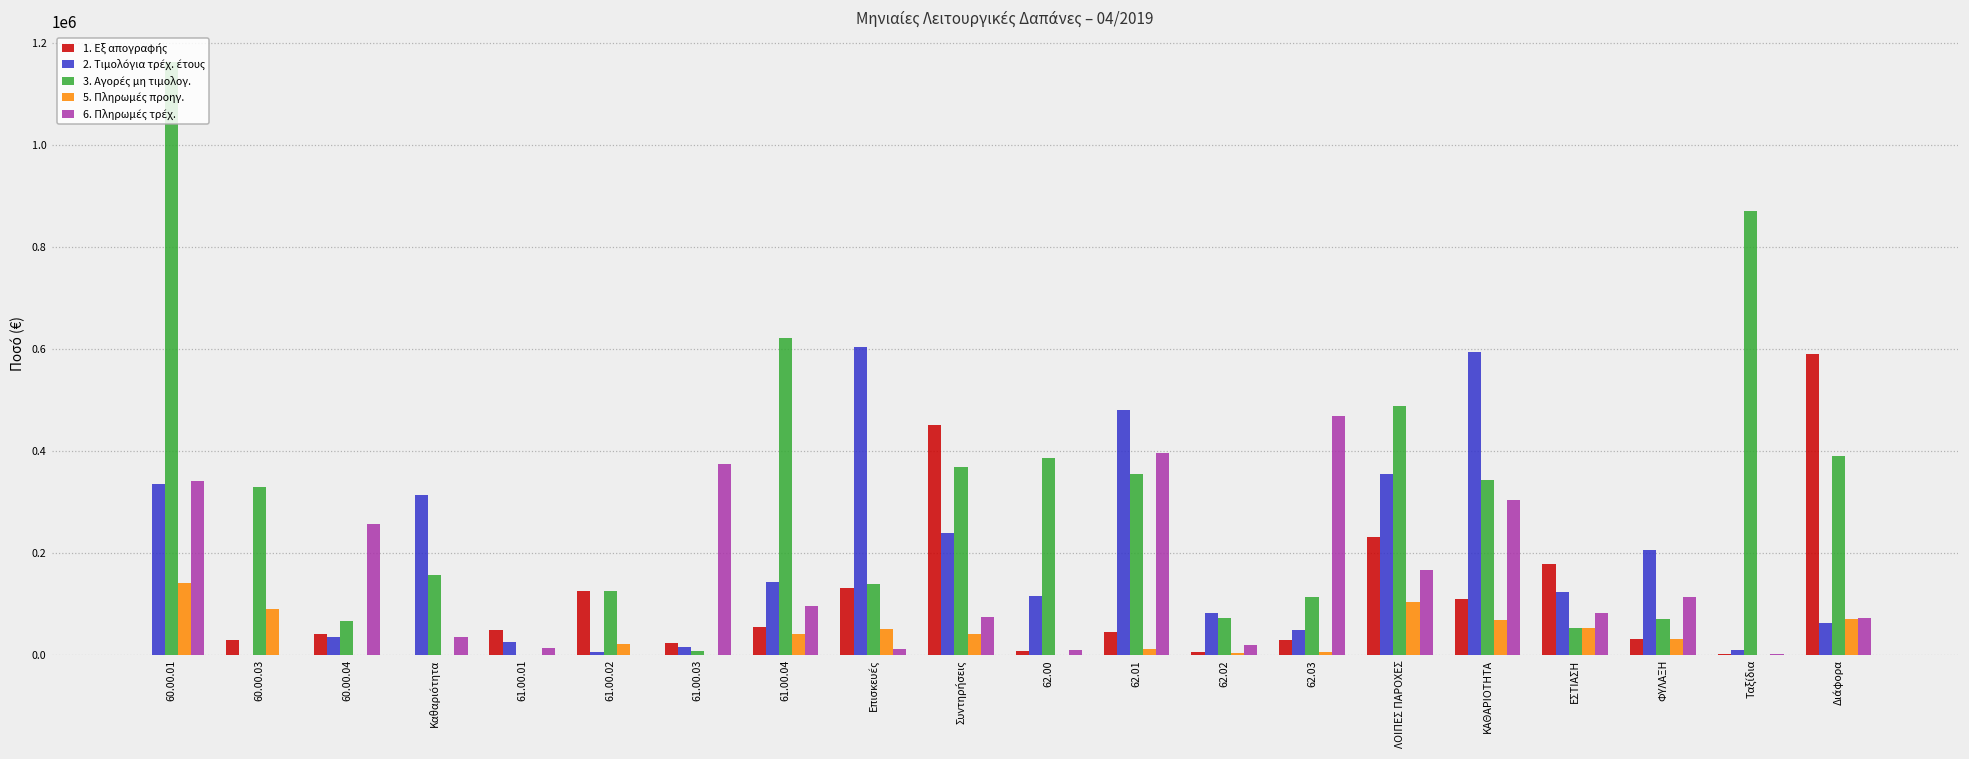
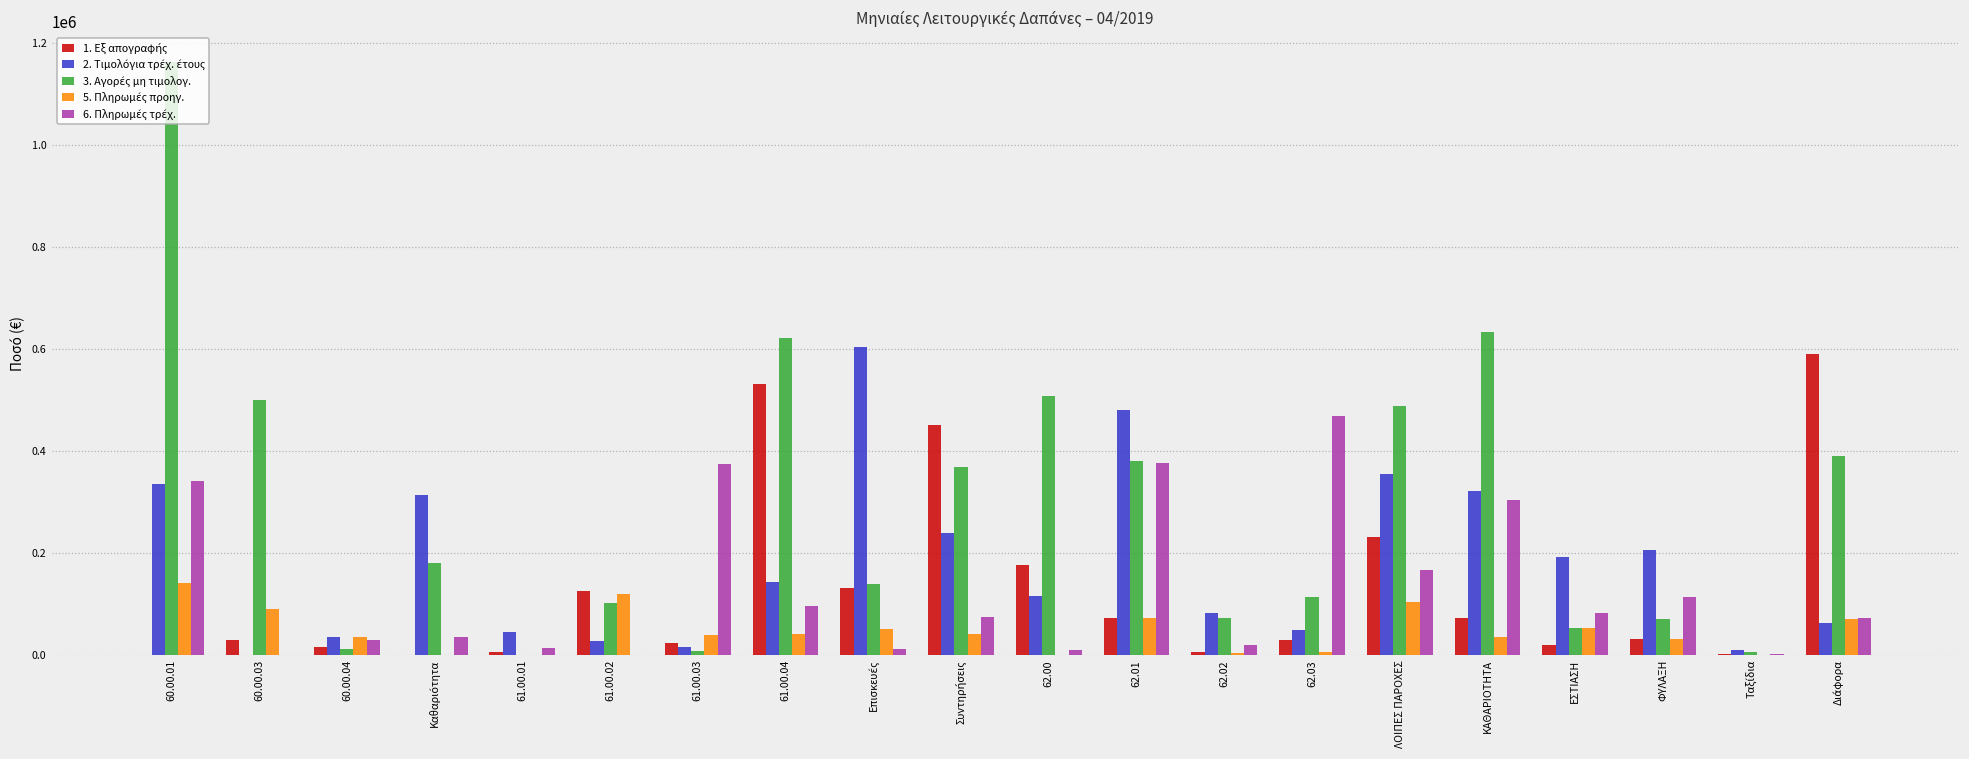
  {
    "1. Εξ απογραφής": {
      "60.00.01": 0,
      "60.00.03": 30000,
-     "60.00.04": 40000,
+     "60.00.04": 10000,
      "Καθαριότητα": 0,
-     "61.00.01": 50000,
+     "61.00.01": 10000,
      "61.00.02": 130000,
      "61.00.03": 20000,
-     "61.00.04": 60000,
+     "61.00.04": 530000,
      "Επισκευές": 130000,
      "Συντηρήσεις": 450000,
-     "62.00": 10000,
-     "62.01": 50000,
+     "62.00": 180000,
+     "62.01": 70000,
      "62.03": 30000,
      "ΛΟΙΠΕΣ ΠΑΡΟΧΕΣ": 230000,
-     "ΚΑΘΑΡΙΟΤΗΤΑ": 110000,
-     "ΕΣΤΙΑΣΗ": 180000,
+     "ΚΑΘΑΡΙΟΤΗΤΑ": 70000,
+     "ΕΣΤΙΑΣΗ": 20000,
      "ΦΥΛΑΞΗ": 30000,
      "Διάφορα": 590000
    },
    "2. Τιμολόγια τρέχ. έτους": {
      "60.00.01": 330000,
      "60.00.03": 0,
      "60.00.04": 30000,
      "Καθαριότητα": 310000,
-     "61.00.01": 30000,
-     "61.00.02": 0,
+     "61.00.01": 40000,
+     "61.00.02": 30000,
      "61.00.03": 10000,
      "61.00.04": 140000,
      "Επισκευές": 600000,
      "Συντηρήσεις": 240000,
      "62.00": 120000,
      "62.01": 480000,
      "62.02": 80000,
      "62.03": 50000,
      "ΛΟΙΠΕΣ ΠΑΡΟΧΕΣ": 360000,
-     "ΚΑΘΑΡΙΟΤΗΤΑ": 590000,
-     "ΕΣΤΙΑΣΗ": 120000,
+     "ΚΑΘΑΡΙΟΤΗΤΑ": 320000,
+     "ΕΣΤΙΑΣΗ": 190000,
      "ΦΥΛΑΞΗ": 210000,
      "Ταξίδια": 10000,
      "Διάφορα": 60000
    },
    "3. Αγορές μη τιμολογ.": {
-     "60.00.03": 330000,
-     "60.00.04": 70000,
-     "Καθαριότητα": 160000,
+     "60.00.03": 500000,
+     "60.00.04": 10000,
+     "Καθαριότητα": 180000,
      "61.00.01": 0,
-     "61.00.02": 120000,
+     "61.00.02": 100000,
      "61.00.03": 10000,
      "61.00.04": 620000,
      "Επισκευές": 140000,
      "Συντηρήσεις": 370000,
-     "62.00": 380000,
-     "62.01": 350000,
+     "62.00": 510000,
+     "62.01": 380000,
      "62.02": 70000,
      "62.03": 110000,
      "ΛΟΙΠΕΣ ΠΑΡΟΧΕΣ": 490000,
-     "ΚΑΘΑΡΙΟΤΗΤΑ": 340000,
+     "ΚΑΘΑΡΙΟΤΗΤΑ": 630000,
      "ΕΣΤΙΑΣΗ": 50000,
      "ΦΥΛΑΞΗ": 70000,
-     "Ταξίδια": 870000,
+     "Ταξίδια": 10000,
      "Διάφορα": 390000
    },
    "5. Πληρωμές προηγ.": {
      "60.00.01": 140000,
      "60.00.03": 90000,
-     "60.00.04": 0,
+     "60.00.04": 30000,
      "Καθαριότητα": 0,
      "61.00.01": 0,
-     "61.00.02": 20000,
-     "61.00.03": 0,
+     "61.00.02": 120000,
+     "61.00.03": 40000,
      "61.00.04": 40000,
      "Επισκευές": 50000,
      "Συντηρήσεις": 40000,
-     "62.01": 10000,
+     "62.01": 70000,
      "ΛΟΙΠΕΣ ΠΑΡΟΧΕΣ": 100000,
-     "ΚΑΘΑΡΙΟΤΗΤΑ": 70000,
+     "ΚΑΘΑΡΙΟΤΗΤΑ": 30000,
      "ΕΣΤΙΑΣΗ": 50000,
      "ΦΥΛΑΞΗ": 30000,
      "Ταξίδια": 0,
      "Διάφορα": 70000
    },
    "6. Πληρωμές τρέχ.": {
      "60.00.01": 340000,
      "60.00.03": 0,
-     "60.00.04": 260000,
+     "60.00.04": 30000,
      "Καθαριότητα": 40000,
      "61.00.01": 10000,
      "61.00.02": 0,
      "61.00.03": 370000,
      "61.00.04": 100000,
      "Επισκευές": 10000,
      "Συντηρήσεις": 70000,
      "62.00": 10000,
-     "62.01": 390000,
+     "62.01": 380000,
      "62.02": 20000,
      "62.03": 470000,
      "ΛΟΙΠΕΣ ΠΑΡΟΧΕΣ": 170000,
      "ΚΑΘΑΡΙΟΤΗΤΑ": 300000,
      "ΕΣΤΙΑΣΗ": 80000,
      "ΦΥΛΑΞΗ": 110000,
      "Διάφορα": 70000
    }
  }
